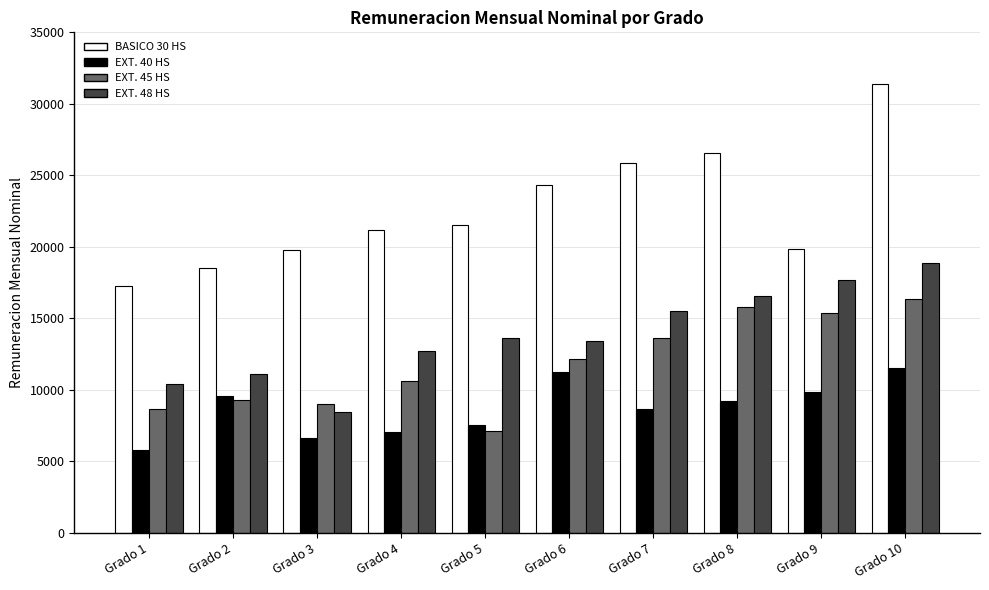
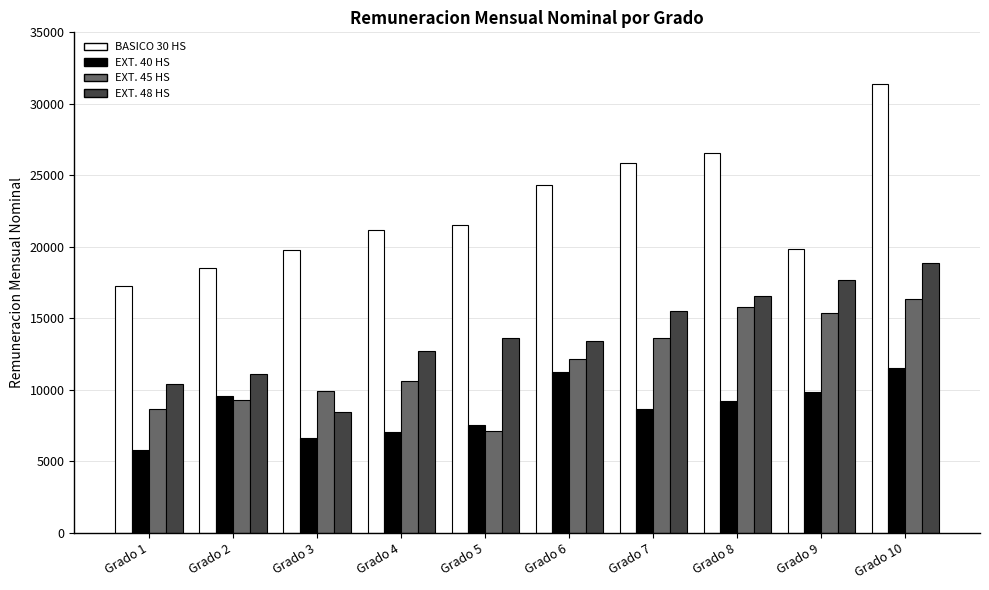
  {
    "BASICO 30 HS": {
      "Grado 1": 17300,
      "Grado 2": 18500,
      "Grado 3": 19800,
      "Grado 4": 21200,
      "Grado 5": 21500,
      "Grado 6": 24300,
      "Grado 7": 25900,
      "Grado 8": 26600,
      "Grado 9": 19900,
      "Grado 10": 31400
    },
    "EXT. 40 HS": {
      "Grado 1": 5800,
      "Grado 2": 9600,
      "Grado 3": 6600,
      "Grado 4": 7100,
      "Grado 5": 7600,
      "Grado 6": 11200,
      "Grado 7": 8600,
      "Grado 8": 9200,
      "Grado 9": 9800,
      "Grado 10": 11500
    },
    "EXT. 45 HS": {
      "Grado 1": 8600,
      "Grado 2": 9300,
-     "Grado 3": 9000,
+     "Grado 3": 9900,
      "Grado 4": 10600,
      "Grado 5": 7100,
      "Grado 6": 12200,
      "Grado 7": 13600,
      "Grado 8": 15800,
      "Grado 9": 15400,
      "Grado 10": 16300
    },
    "EXT. 48 HS": {
      "Grado 1": 10400,
      "Grado 2": 11100,
      "Grado 3": 8500,
      "Grado 4": 12700,
      "Grado 5": 13600,
      "Grado 6": 13400,
      "Grado 7": 15500,
      "Grado 8": 16500,
      "Grado 9": 17700,
      "Grado 10": 18900
    }
  }
